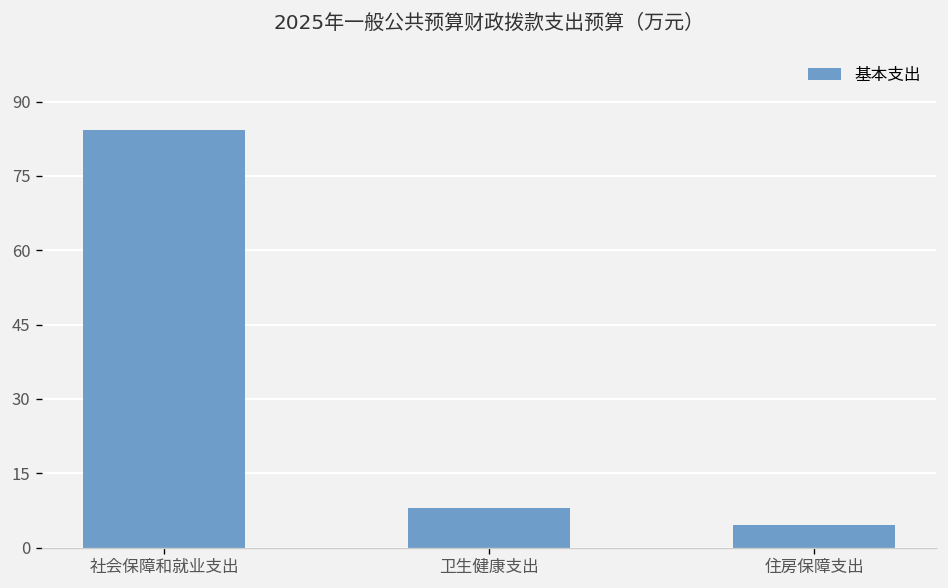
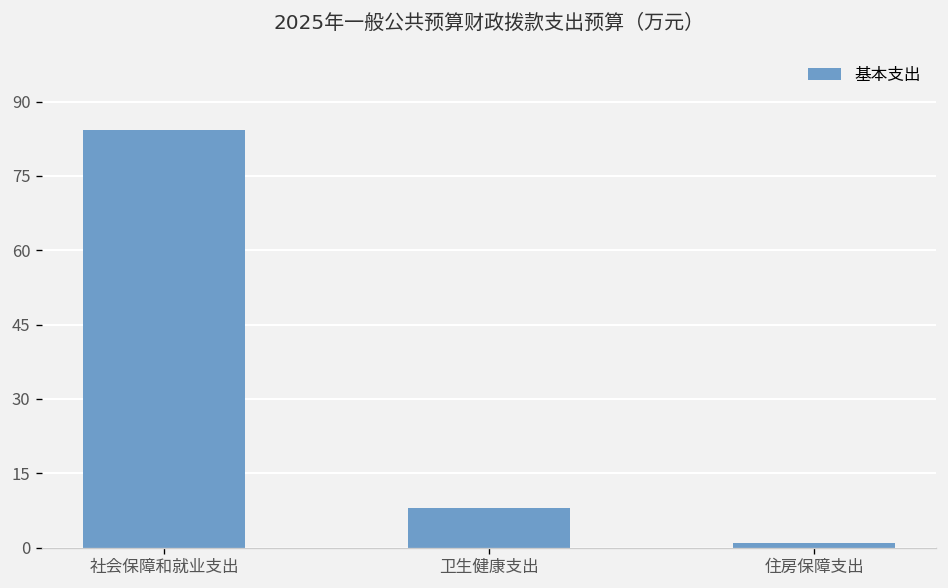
  {
    "社会保障和就业支出": 84,
    "卫生健康支出": 8,
-   "住房保障支出": 4
+   "住房保障支出": 1
  }
